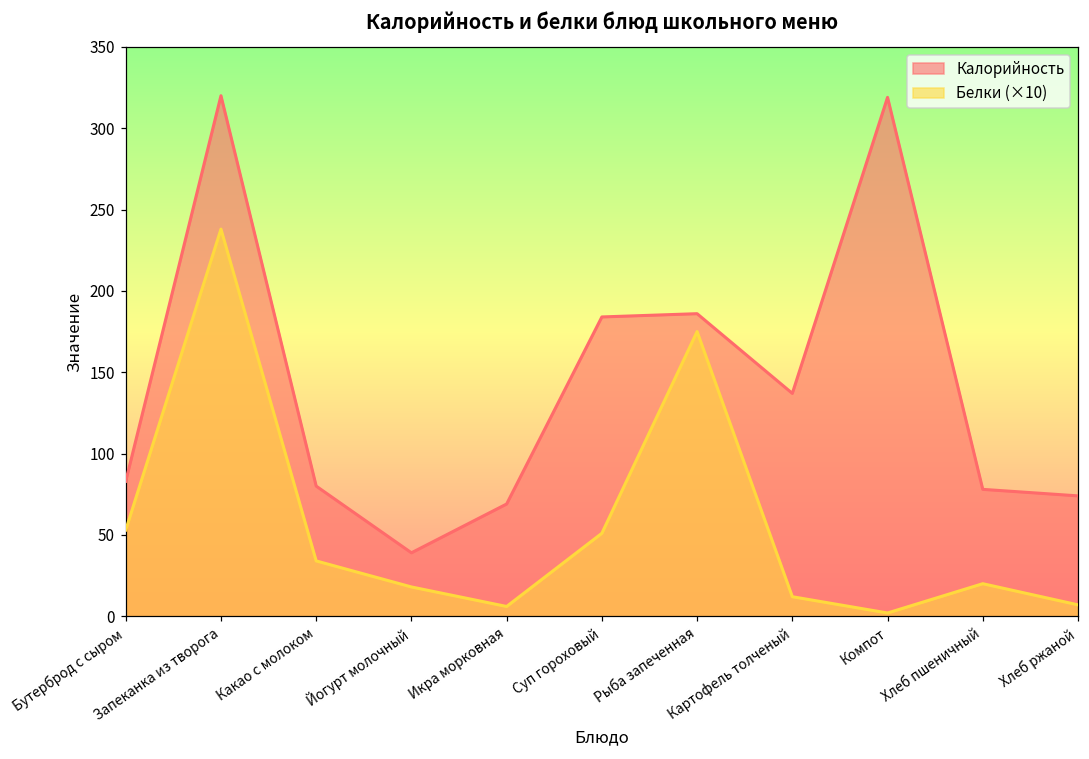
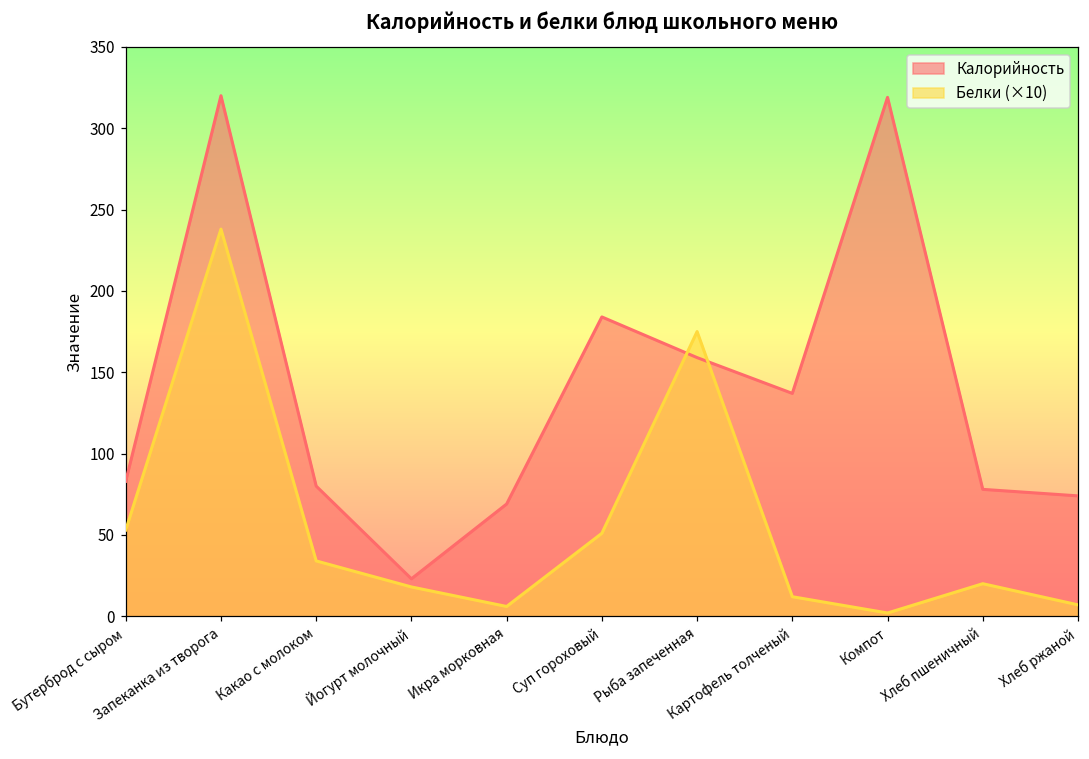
  {
    "Калорийность": {
      "Бутерброд с сыром": 83,
      "Запеканка из творога": 320,
      "Какао с молоком": 80,
-     "Йогурт молочный": 39,
+     "Йогурт молочный": 23,
      "Икра морковная": 69,
      "Суп гороховый": 184,
-     "Рыба запеченная": 186,
+     "Рыба запеченная": 159,
      "Картофель толченый": 137,
      "Компот": 319,
      "Хлеб пшеничный": 78,
      "Хлеб ржаной": 74
    },
    "Белки (×10)": {
      "Бутерброд с сыром": 53,
      "Запеканка из творога": 238,
      "Какао с молоком": 34,
      "Йогурт молочный": 18,
      "Икра морковная": 6,
      "Суп гороховый": 51,
      "Рыба запеченная": 175,
      "Картофель толченый": 12,
      "Компот": 2,
      "Хлеб пшеничный": 20,
      "Хлеб ржаной": 7
    }
  }
